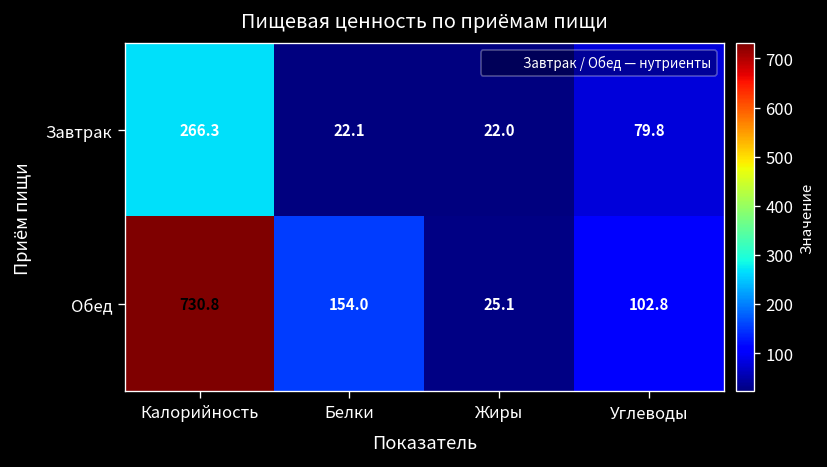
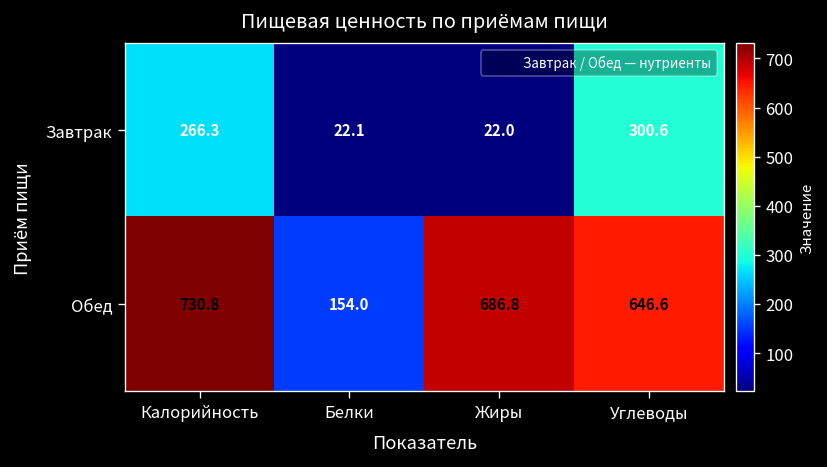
  {
    "Завтрак": {
      "Калорийность": 266.3,
      "Белки": 22.1,
      "Жиры": 22.0,
-     "Углеводы": 79.8
+     "Углеводы": 300.6
    },
    "Обед": {
      "Калорийность": 730.8,
      "Белки": 154.0,
-     "Жиры": 25.1,
-     "Углеводы": 102.8
+     "Жиры": 686.8,
+     "Углеводы": 646.6
    }
  }
